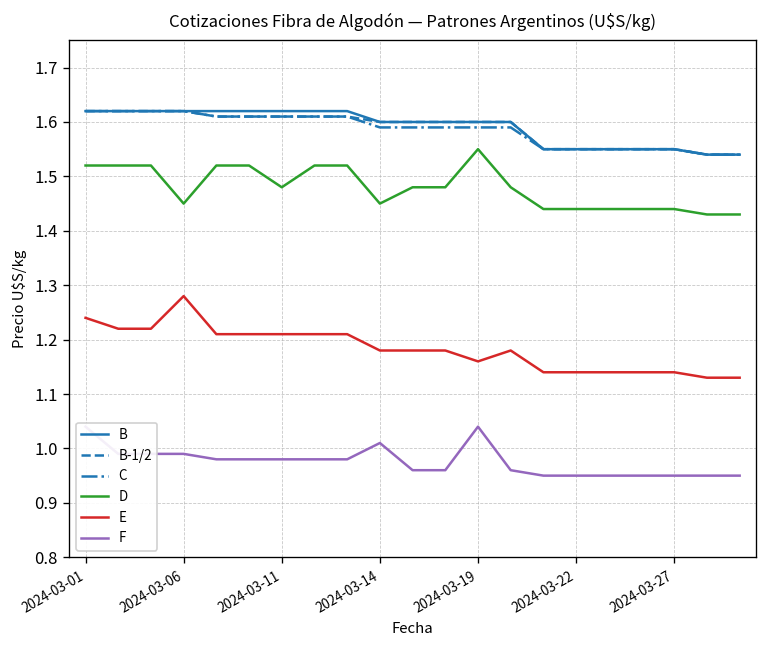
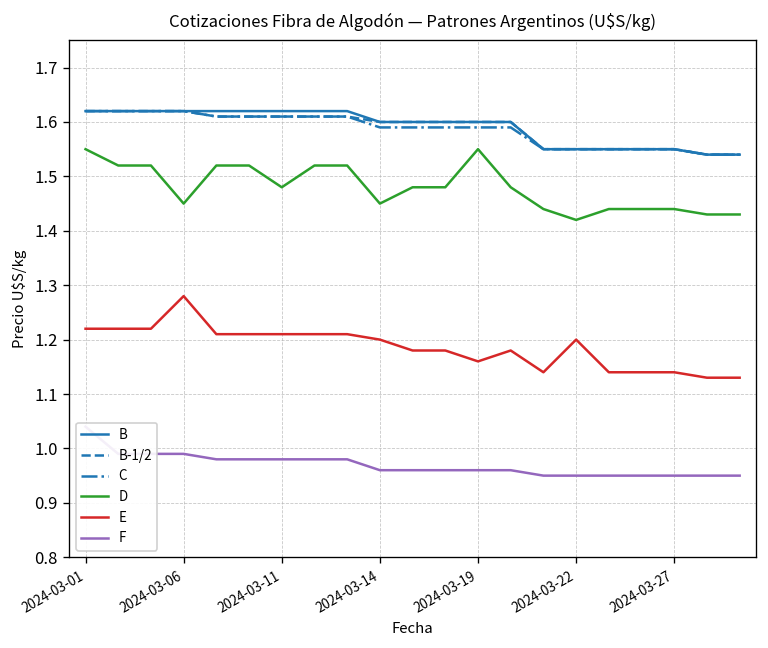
  {
    "D": {
-     "2024-03-01": 1.52,
+     "2024-03-01": 1.55,
      "2024-03-06": 1.45,
      "2024-03-11": 1.48,
      "2024-03-14": 1.45,
      "2024-03-19": 1.55,
-     "2024-03-22": 1.44,
+     "2024-03-22": 1.42,
      "2024-03-27": 1.44
    },
    "E": {
-     "2024-03-01": 1.24,
+     "2024-03-01": 1.22,
      "2024-03-06": 1.28,
      "2024-03-11": 1.21,
-     "2024-03-14": 1.18,
+     "2024-03-14": 1.20,
      "2024-03-19": 1.16,
-     "2024-03-22": 1.14,
+     "2024-03-22": 1.20,
      "2024-03-27": 1.14
    },
    "F": {
      "2024-03-01": 1.04,
      "2024-03-06": 0.99,
      "2024-03-11": 0.98,
-     "2024-03-14": 1.01,
-     "2024-03-19": 1.04,
+     "2024-03-14": 0.96,
+     "2024-03-19": 0.96,
      "2024-03-22": 0.95,
      "2024-03-27": 0.95
    }
  }
